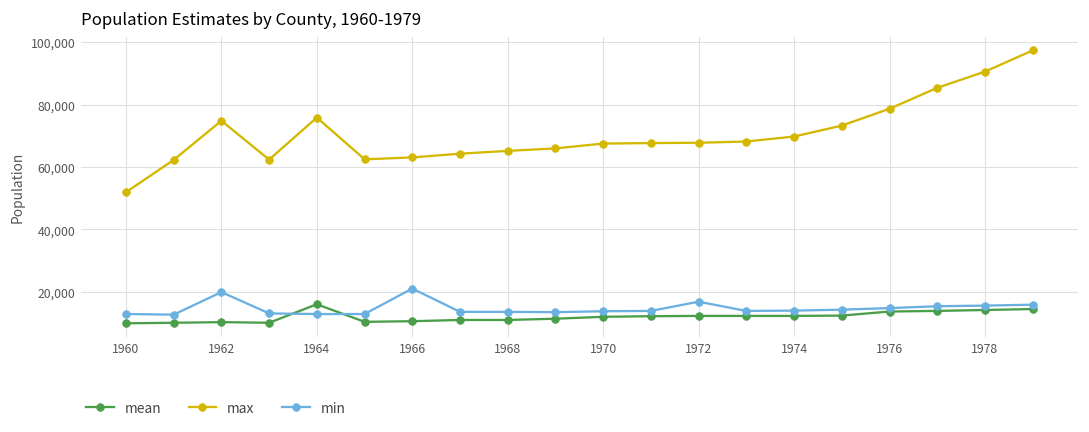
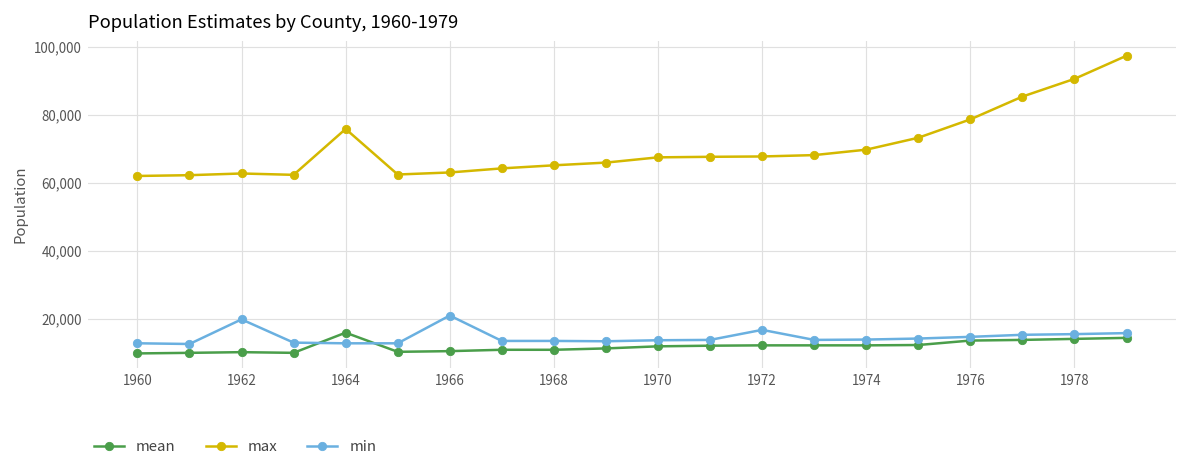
  {
    "mean": {
      "1960": "10,000",
      "1962": "10,000",
      "1964": "16,000",
      "1966": "11,000",
      "1968": "11,000",
      "1970": "12,000",
      "1972": "12,000",
      "1974": "12,000",
      "1976": "14,000",
      "1978": "14,000"
    },
    "max": {
-     "1960": "52,000",
-     "1962": "75,000",
+     "1960": "62,000",
+     "1962": "63,000",
      "1964": "76,000",
      "1966": "63,000",
      "1968": "65,000",
      "1970": "68,000",
      "1972": "68,000",
      "1974": "70,000",
      "1976": "79,000",
      "1978": "91,000"
    },
    "min": {
      "1960": "13,000",
      "1962": "20,000",
      "1964": "13,000",
      "1966": "21,000",
      "1968": "14,000",
      "1970": "14,000",
      "1972": "17,000",
      "1974": "14,000",
      "1976": "15,000",
      "1978": "16,000"
    }
  }
